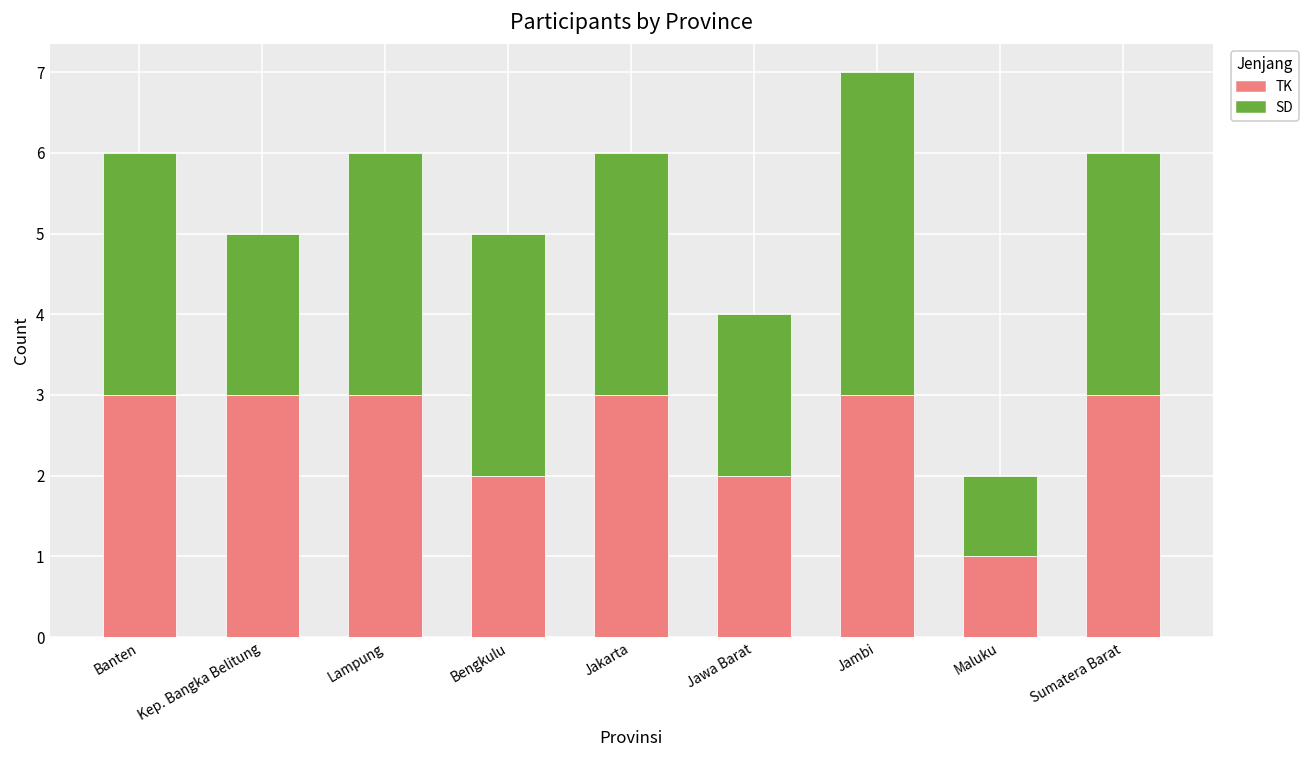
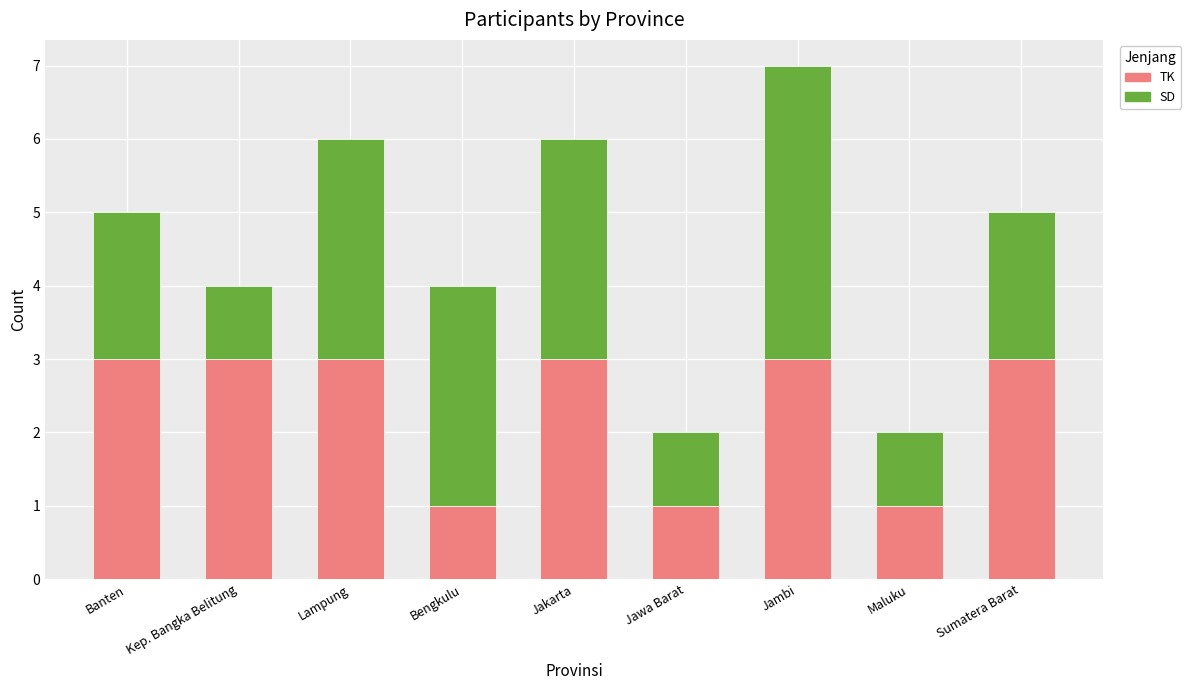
  {
    "TK": {
      "Banten": 3,
      "Kep. Bangka Belitung": 3,
      "Lampung": 3,
-     "Bengkulu": 2,
+     "Bengkulu": 1,
      "Jakarta": 3,
-     "Jawa Barat": 2,
+     "Jawa Barat": 1,
      "Jambi": 3,
      "Maluku": 1,
      "Sumatera Barat": 3
    },
    "SD": {
-     "Banten": 3,
-     "Kep. Bangka Belitung": 2,
+     "Banten": 2,
+     "Kep. Bangka Belitung": 1,
      "Lampung": 3,
      "Bengkulu": 3,
      "Jakarta": 3,
-     "Jawa Barat": 2,
+     "Jawa Barat": 1,
      "Jambi": 4,
      "Maluku": 1,
-     "Sumatera Barat": 3
+     "Sumatera Barat": 2
    }
  }
